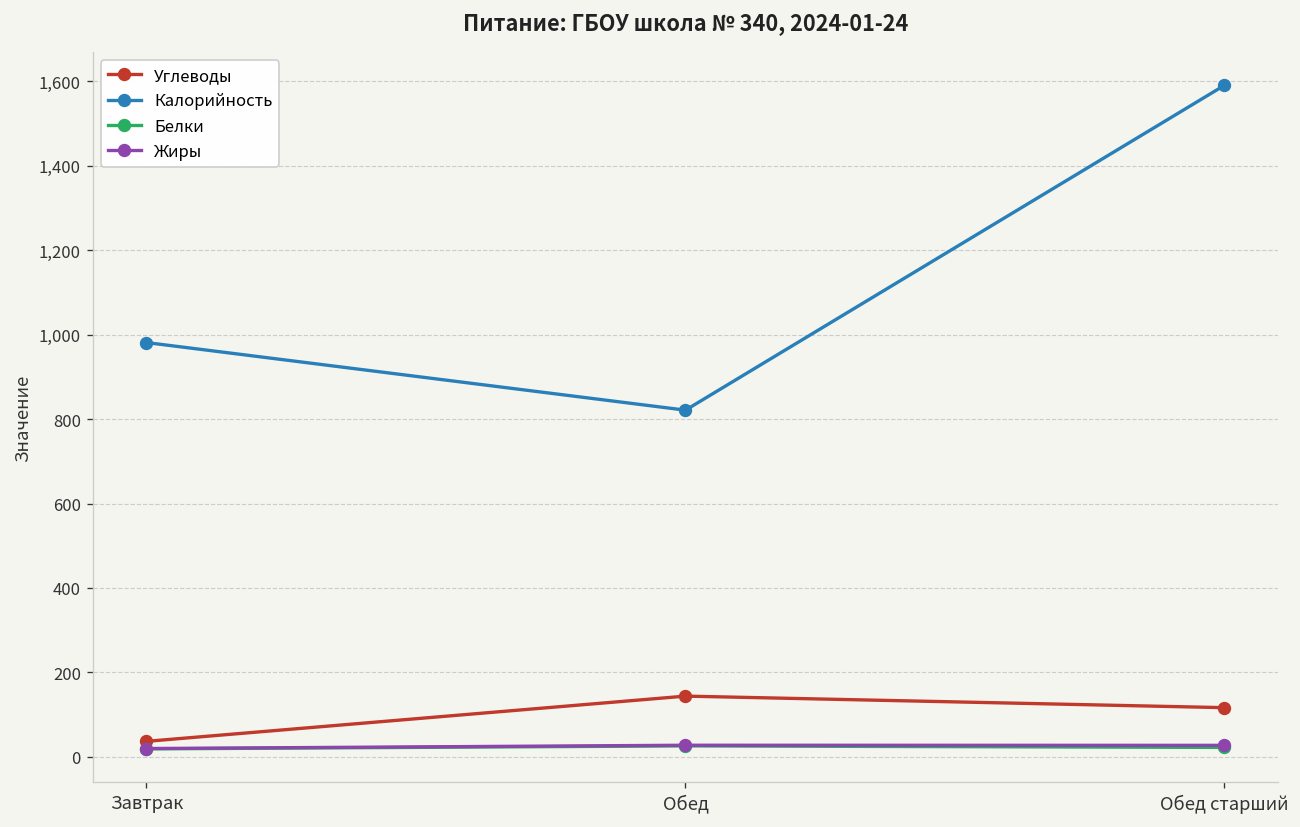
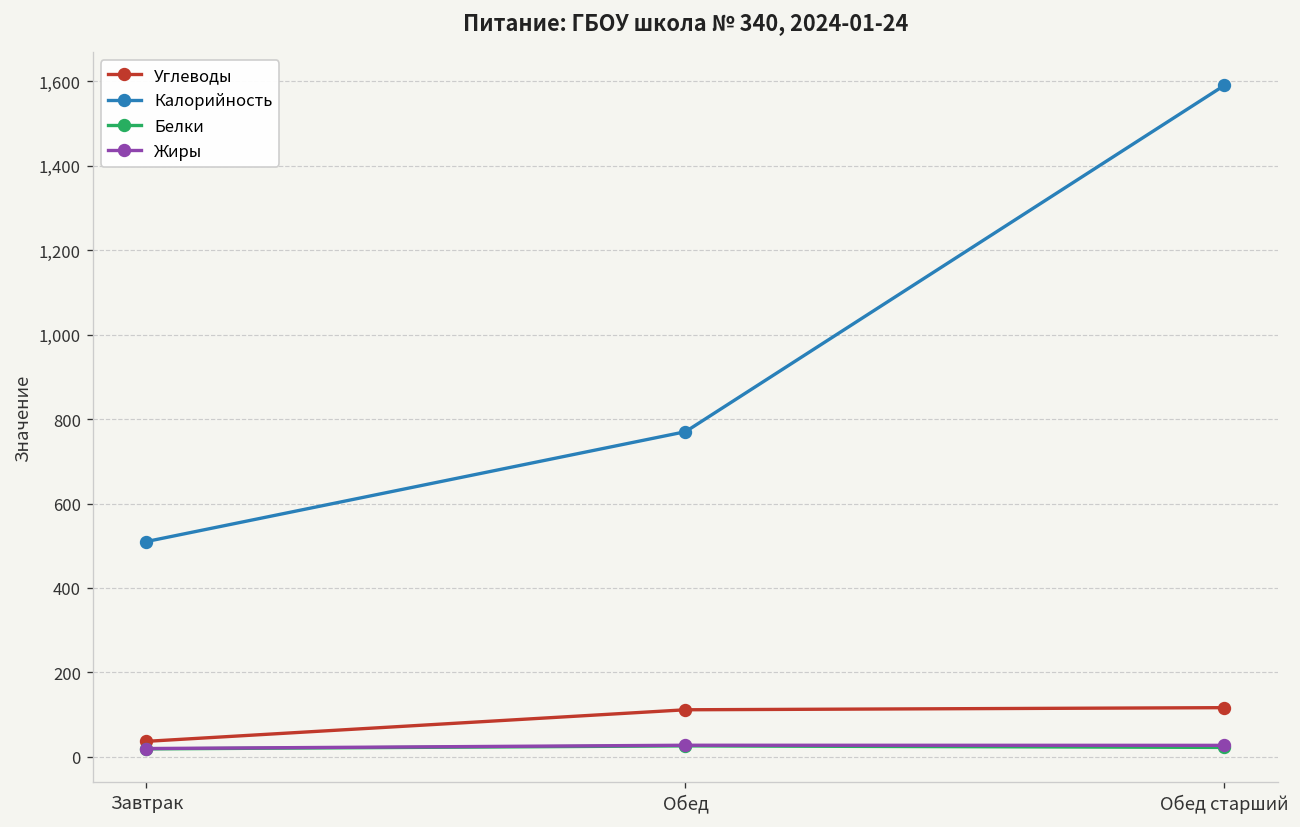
  {
    "Углеводы": {
      "Завтрак": "40",
-     "Обед": "140",
+     "Обед": "110",
      "Обед старший": "120"
    },
    "Калорийность": {
-     "Завтрак": "980",
-     "Обед": "820",
+     "Завтрак": "510",
+     "Обед": "770",
      "Обед старший": "1,590"
    }
  }
